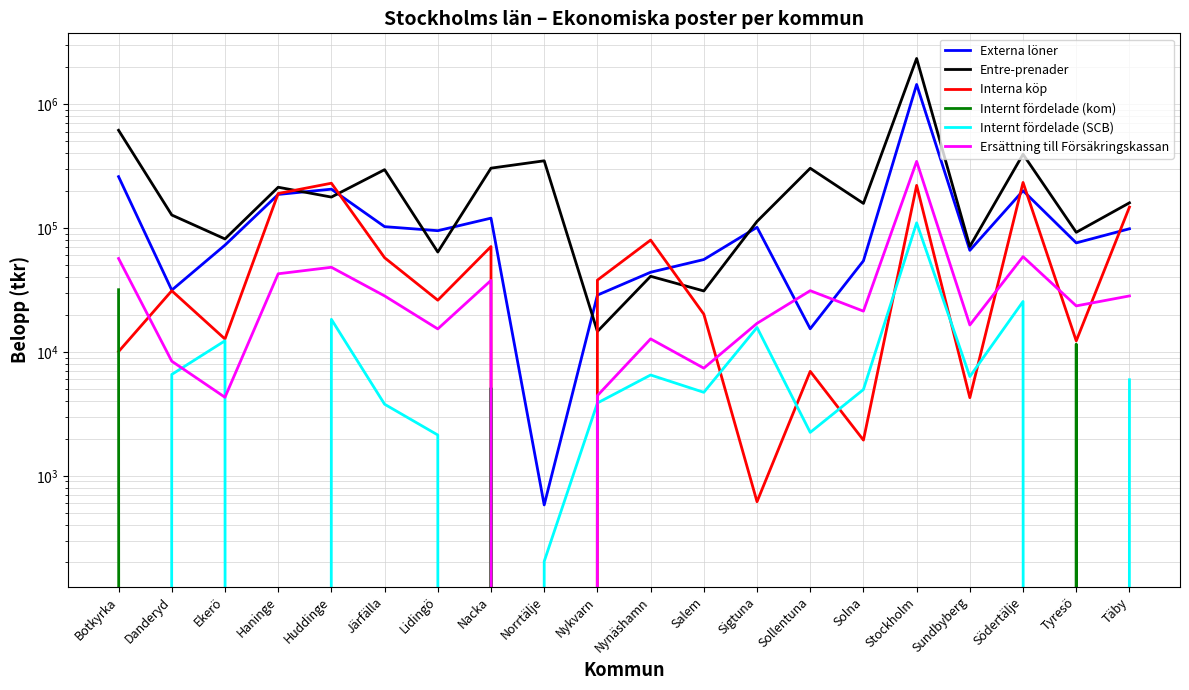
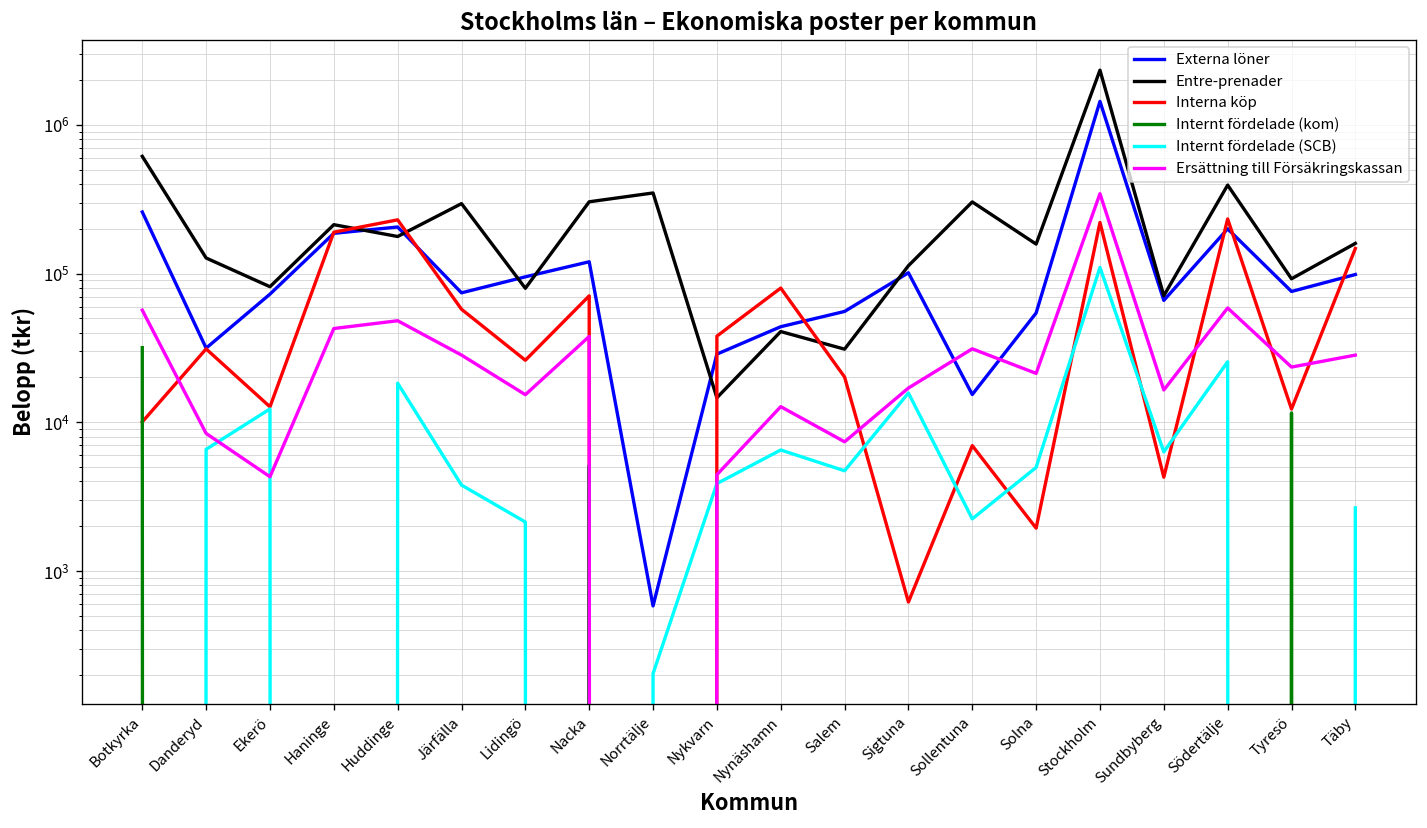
  {
    "Externa löner": {
      "Botkyrka": 260000,
      "Ekerö": 70000,
      "Huddinge": 210000,
-     "Järfälla": 100000,
+     "Järfälla": 70000,
      "Lidingö": 100000,
      "Nacka": 120000,
      "Norrtälje": 600,
      "Nykvarn": 29000,
      "Nynäshamn": 44000,
      "Salem": 60000,
      "Sigtuna": 100000,
      "Sollentuna": 15000,
      "Solna": 50000,
      "Stockholm": 1400000,
      "Sundbyberg": 70000,
      "Södertälje": 200000,
      "Tyresö": 80000,
      "Täby": 100000
    },
    "Entre-prenader": {
      "Botkyrka": 600000,
      "Danderyd": 130000,
      "Ekerö": 80000,
      "Haninge": 210000,
      "Huddinge": 180000,
      "Järfälla": 300000,
-     "Lidingö": 60000,
+     "Lidingö": 80000,
      "Nacka": 300000,
      "Norrtälje": 350000,
      "Nykvarn": 15000,
      "Nynäshamn": 41000,
      "Salem": 31000,
      "Sigtuna": 110000,
      "Sollentuna": 300000,
      "Solna": 160000,
      "Stockholm": 2300000,
      "Sundbyberg": 70000,
      "Tyresö": 90000,
      "Täby": 160000
    },
    "Interna köp": {
      "Botkyrka": 10000,
      "Huddinge": 230000,
      "Järfälla": 60000,
      "Lidingö": 26000,
      "Nacka": 70000,
      "Nykvarn": 38000,
      "Nynäshamn": 80000,
      "Salem": 20000,
      "Sigtuna": 600,
      "Sollentuna": 7000,
      "Solna": 1900,
      "Stockholm": 220000,
      "Sundbyberg": 4300,
      "Södertälje": 230000,
      "Tyresö": 12000,
      "Täby": 150000
    },
    "Internt fördelade (kom)": {
      "Botkyrka": 32000,
      "Nacka": 5100,
      "Tyresö": 12000
    },
    "Internt fördelade (SCB)": {
      "Danderyd": 7000,
      "Huddinge": 18000,
      "Järfälla": 3800,
      "Lidingö": 2100,
      "Norrtälje": 200,
      "Nykvarn": 3900,
      "Nynäshamn": 7000,
      "Salem": 4700,
      "Sigtuna": 16000,
      "Sollentuna": 2200,
      "Solna": 5000,
      "Stockholm": 110000,
      "Sundbyberg": 6000,
      "Södertälje": 26000,
-     "Täby": 6000
+     "Täby": 2700
    },
    "Ersättning till Försäkringskassan": {
      "Botkyrka": 60000,
      "Danderyd": 8000,
      "Ekerö": 4300,
      "Haninge": 43000,
      "Huddinge": 48000,
      "Järfälla": 28000,
      "Lidingö": 15000,
      "Nacka": 38000,
      "Nykvarn": 4400,
      "Nynäshamn": 13000,
      "Salem": 7000,
      "Sigtuna": 17000,
      "Sollentuna": 31000,
      "Solna": 21000,
      "Stockholm": 340000,
      "Sundbyberg": 16000,
      "Södertälje": 60000,
      "Tyresö": 24000,
      "Täby": 28000
    }
  }
